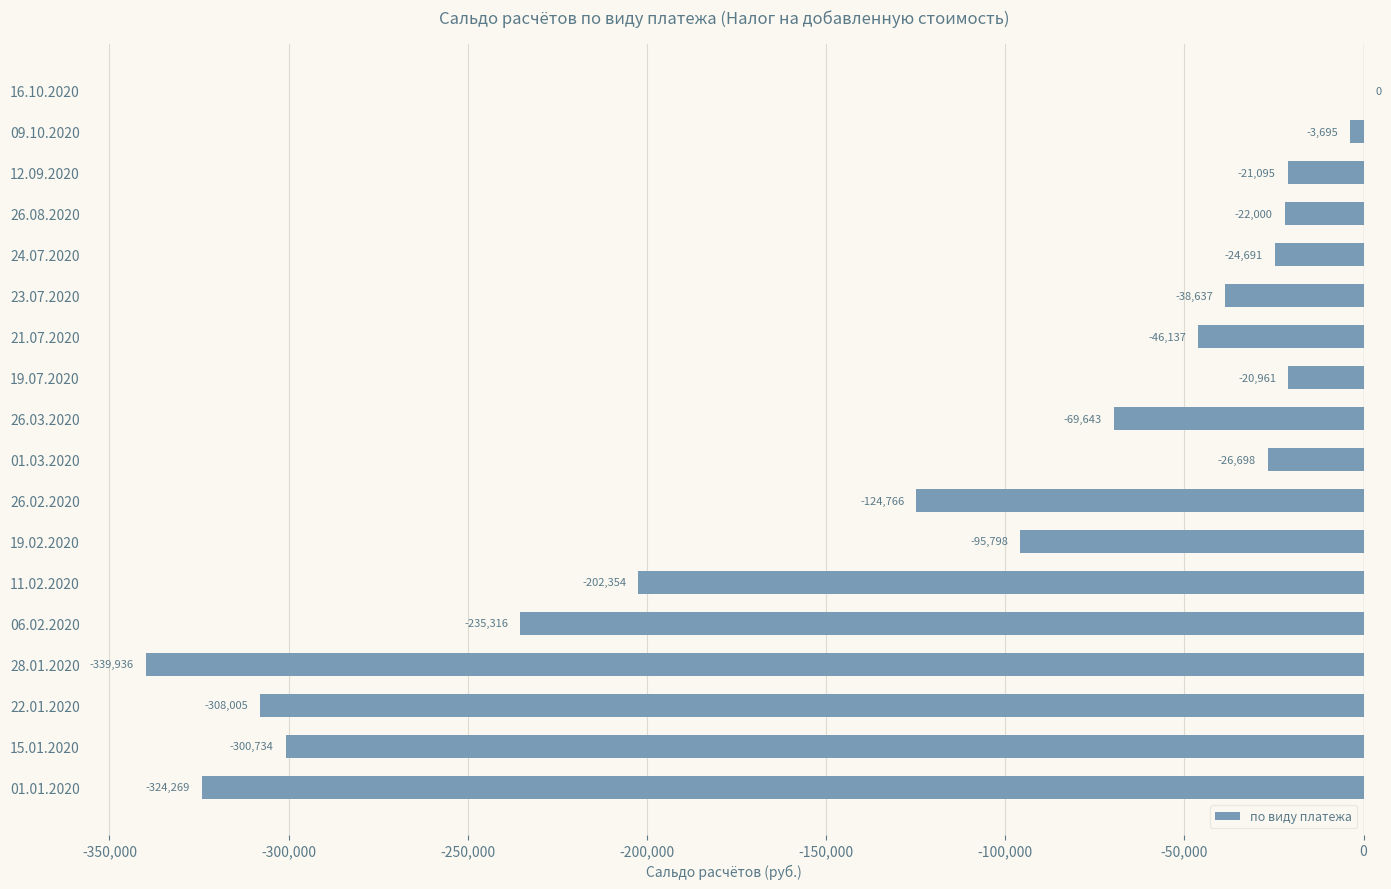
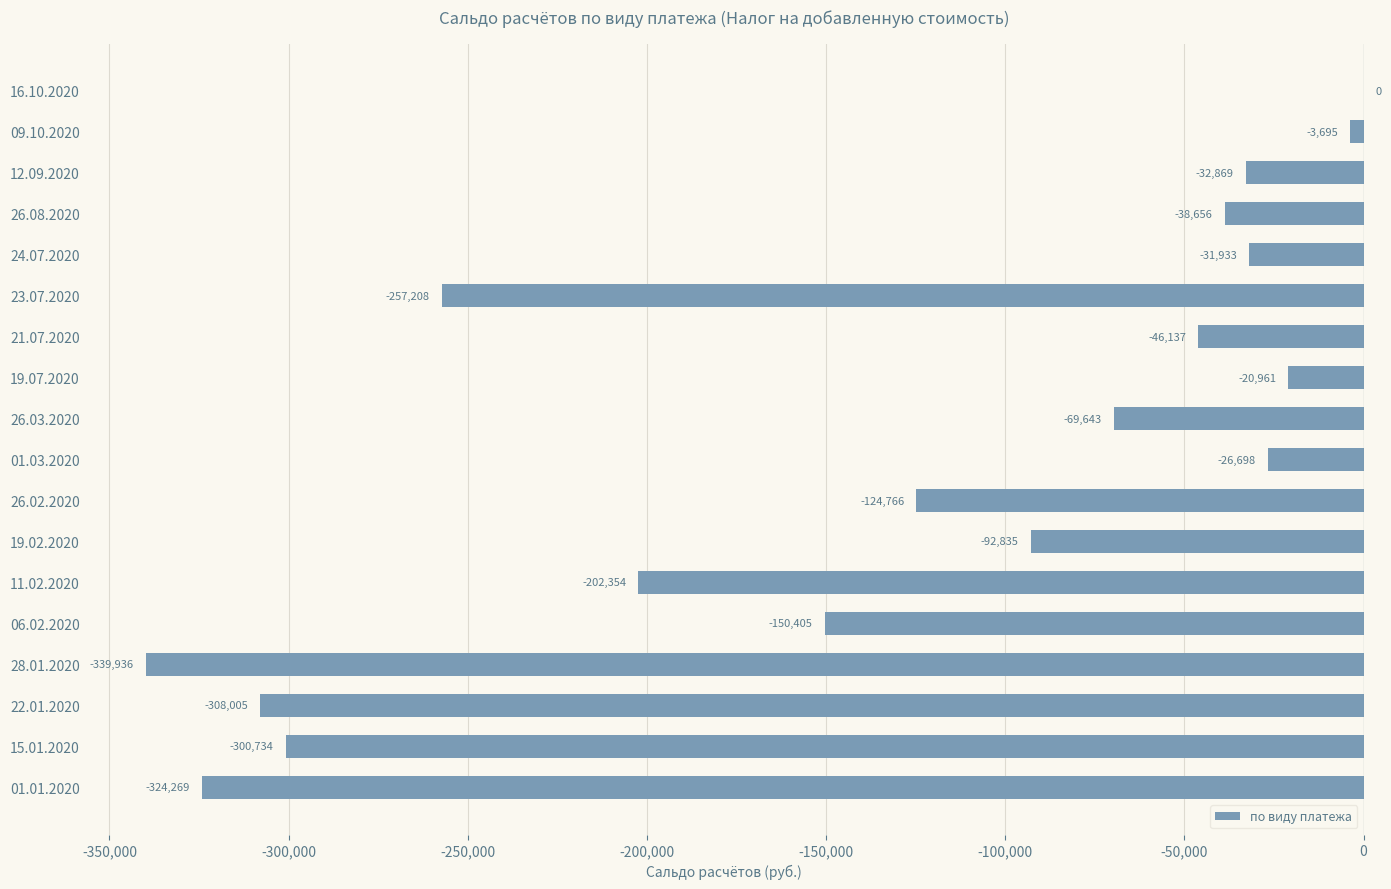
  {
    "16.10.2020": "0",
    "09.10.2020": "-3,695",
-   "12.09.2020": "-21,095",
-   "26.08.2020": "-22,000",
-   "24.07.2020": "-24,691",
-   "23.07.2020": "-38,637",
+   "12.09.2020": "-32,869",
+   "26.08.2020": "-38,656",
+   "24.07.2020": "-31,933",
+   "23.07.2020": "-257,208",
    "21.07.2020": "-46,137",
    "19.07.2020": "-20,961",
    "26.03.2020": "-69,643",
    "01.03.2020": "-26,698",
    "26.02.2020": "-124,766",
-   "19.02.2020": "-95,798",
+   "19.02.2020": "-92,835",
    "11.02.2020": "-202,354",
-   "06.02.2020": "-235,316",
+   "06.02.2020": "-150,405",
    "28.01.2020": "-339,936",
    "22.01.2020": "-308,005",
    "15.01.2020": "-300,734",
    "01.01.2020": "-324,269"
  }
